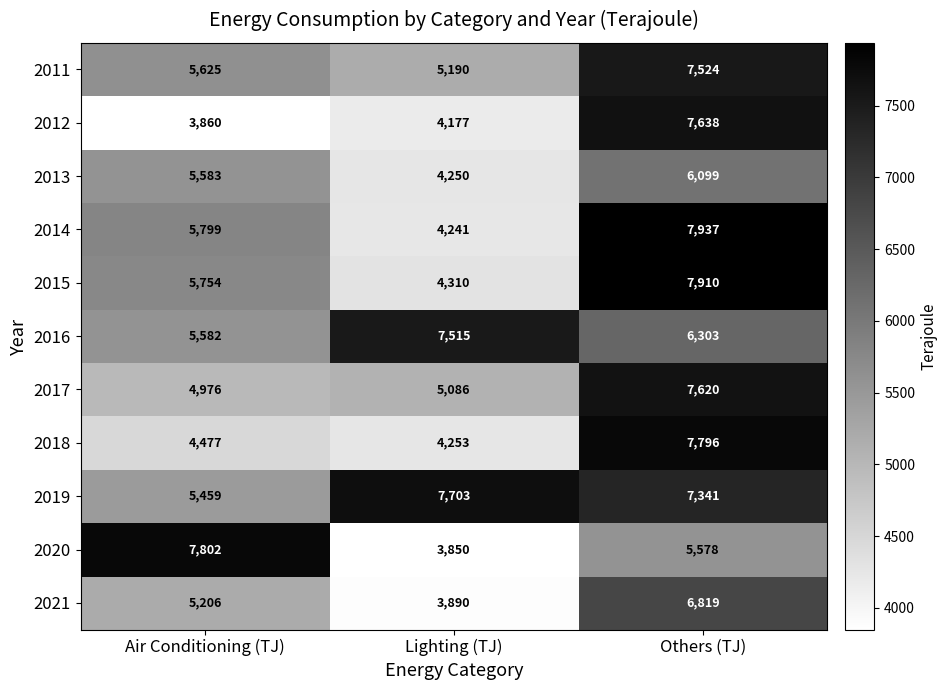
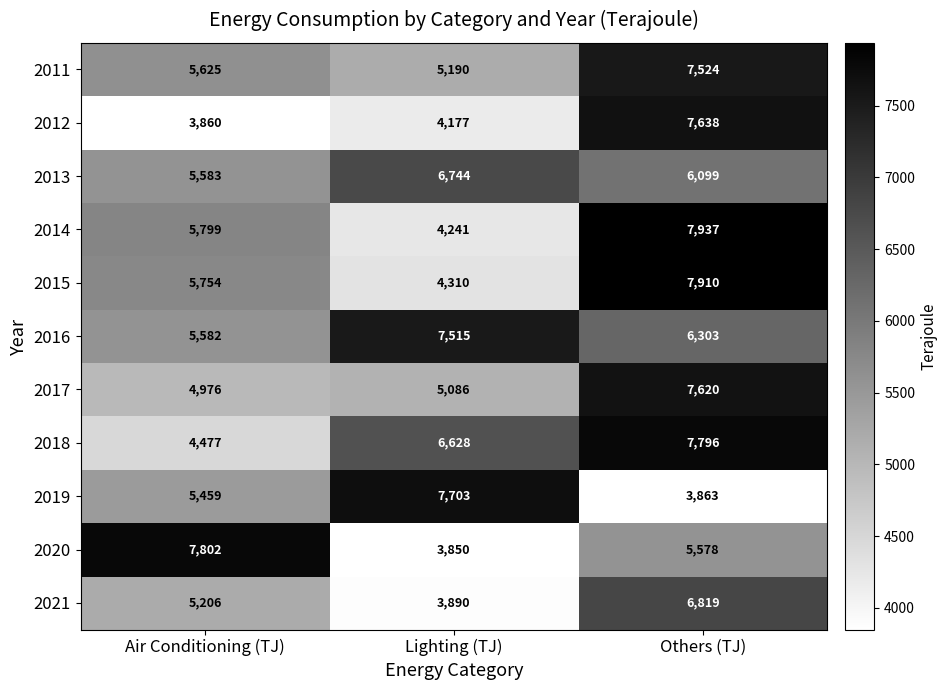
  {
    "2011": {
      "Air Conditioning (TJ)": "5,625",
      "Lighting (TJ)": "5,190",
      "Others (TJ)": "7,524"
    },
    "2012": {
      "Air Conditioning (TJ)": "3,860",
      "Lighting (TJ)": "4,177",
      "Others (TJ)": "7,638"
    },
    "2013": {
      "Air Conditioning (TJ)": "5,583",
-     "Lighting (TJ)": "4,250",
+     "Lighting (TJ)": "6,744",
      "Others (TJ)": "6,099"
    },
    "2014": {
      "Air Conditioning (TJ)": "5,799",
      "Lighting (TJ)": "4,241",
      "Others (TJ)": "7,937"
    },
    "2015": {
      "Air Conditioning (TJ)": "5,754",
      "Lighting (TJ)": "4,310",
      "Others (TJ)": "7,910"
    },
    "2016": {
      "Air Conditioning (TJ)": "5,582",
      "Lighting (TJ)": "7,515",
      "Others (TJ)": "6,303"
    },
    "2017": {
      "Air Conditioning (TJ)": "4,976",
      "Lighting (TJ)": "5,086",
      "Others (TJ)": "7,620"
    },
    "2018": {
      "Air Conditioning (TJ)": "4,477",
-     "Lighting (TJ)": "4,253",
+     "Lighting (TJ)": "6,628",
      "Others (TJ)": "7,796"
    },
    "2019": {
      "Air Conditioning (TJ)": "5,459",
      "Lighting (TJ)": "7,703",
-     "Others (TJ)": "7,341"
+     "Others (TJ)": "3,863"
    },
    "2020": {
      "Air Conditioning (TJ)": "7,802",
      "Lighting (TJ)": "3,850",
      "Others (TJ)": "5,578"
    },
    "2021": {
      "Air Conditioning (TJ)": "5,206",
      "Lighting (TJ)": "3,890",
      "Others (TJ)": "6,819"
    }
  }
